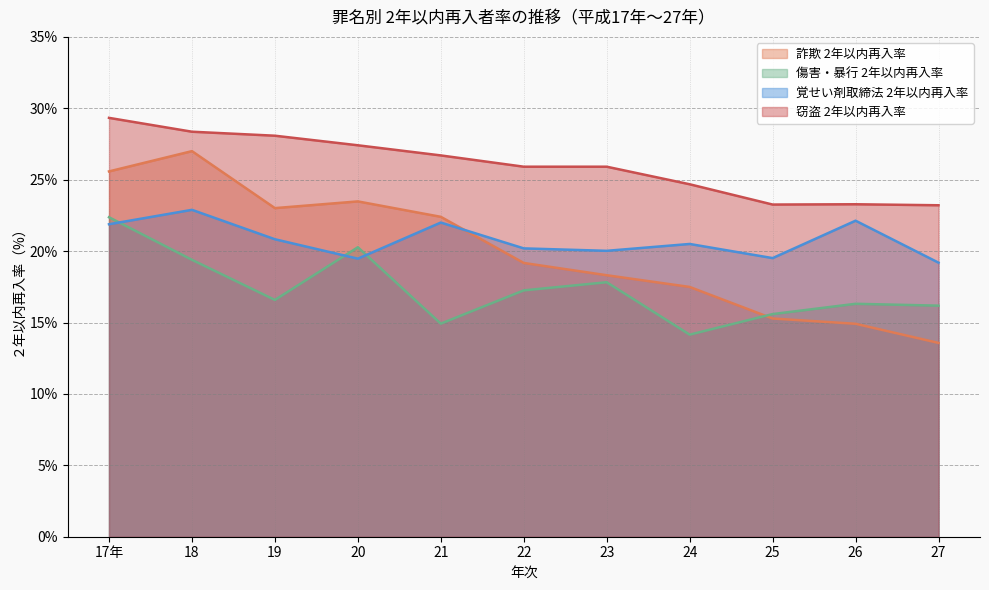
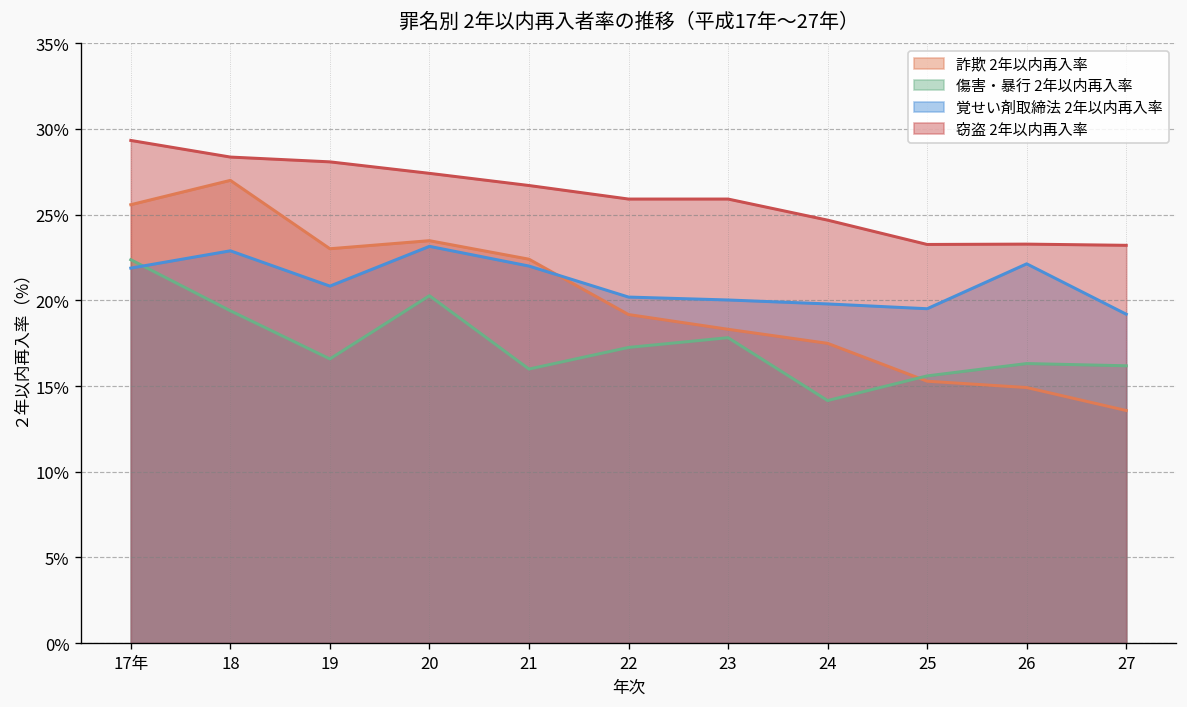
  {
    "傷害・暴行 2年以内再入率": {
      "17年": "22.4%",
      "18": "19.4%",
      "19": "16.6%",
      "20": "20.3%",
-     "21": "14.9%",
+     "21": "16.0%",
      "22": "17.3%",
      "23": "17.8%",
      "24": "14.2%",
      "25": "15.6%",
      "26": "16.3%",
      "27": "16.2%"
    },
    "覚せい剤取締法 2年以内再入率": {
      "17年": "21.9%",
      "18": "22.9%",
      "19": "20.8%",
-     "20": "19.5%",
+     "20": "23.2%",
      "21": "22.0%",
      "22": "20.2%",
      "23": "20.0%",
-     "24": "20.5%",
+     "24": "19.8%",
      "25": "19.5%",
      "26": "22.1%",
      "27": "19.2%"
    }
  }
